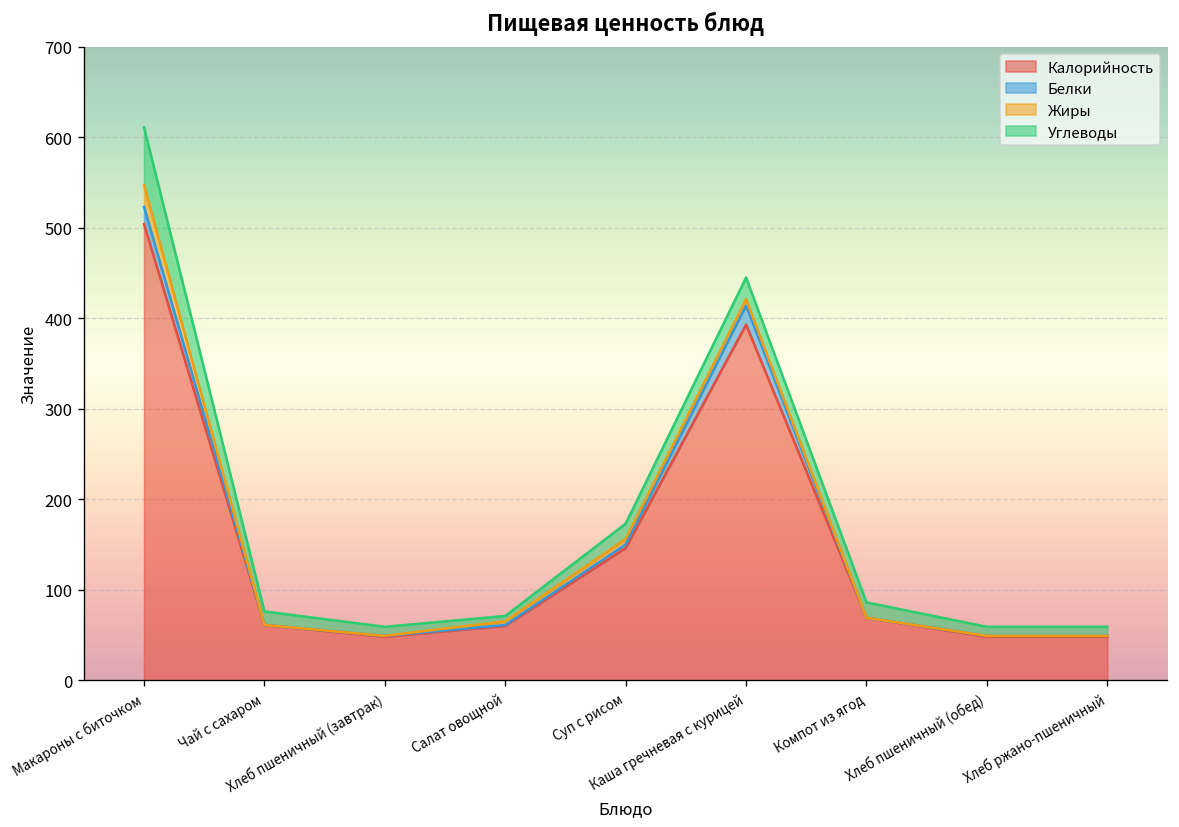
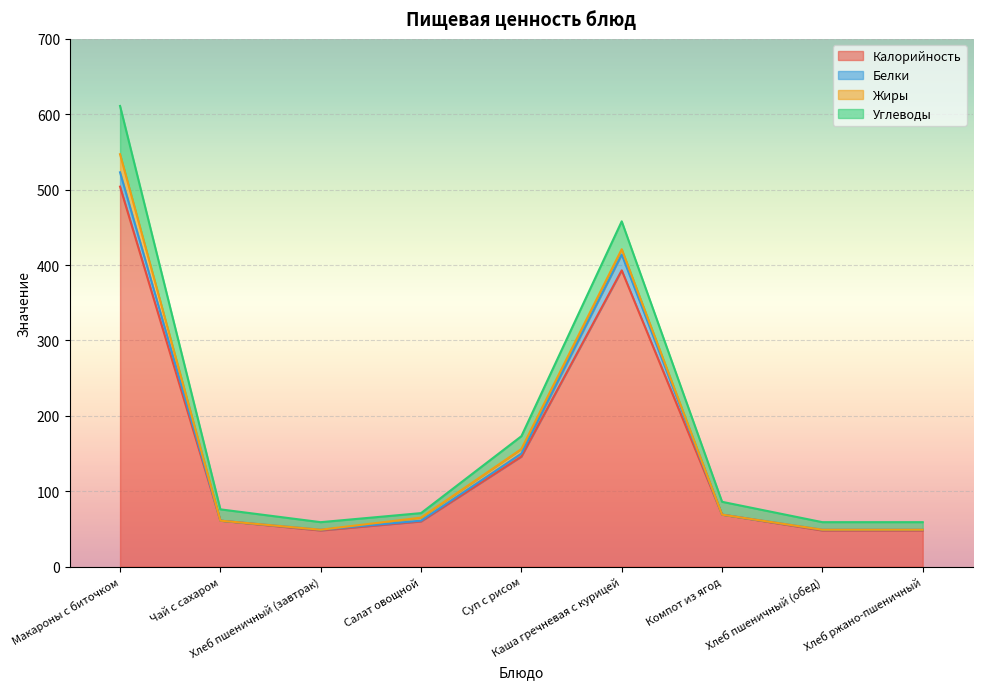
  {
    "Калорийность": {
      "Макароны с биточком": 500,
      "Суп с рисом": 150,
      "Каша гречневая с курицей": 390
    },
    "Белки": {
      "Макароны с биточком": 20,
      "Суп с рисом": 0,
      "Каша гречневая с курицей": 20
    },
    "Жиры": {
      "Макароны с биточком": 20,
      "Салат овощной": 0,
      "Суп с рисом": 10,
      "Каша гречневая с курицей": 10
    },
    "Углеводы": {
      "Макароны с биточком": 60,
      "Чай с сахаром": 20,
      "Хлеб пшеничный (завтрак)": 10,
      "Салат овощной": 10,
      "Суп с рисом": 20,
-     "Каша гречневая с курицей": 20,
+     "Каша гречневая с курицей": 40,
      "Компот из ягод": 20,
      "Хлеб пшеничный (обед)": 10,
      "Хлеб ржано-пшеничный": 10
    }
  }
